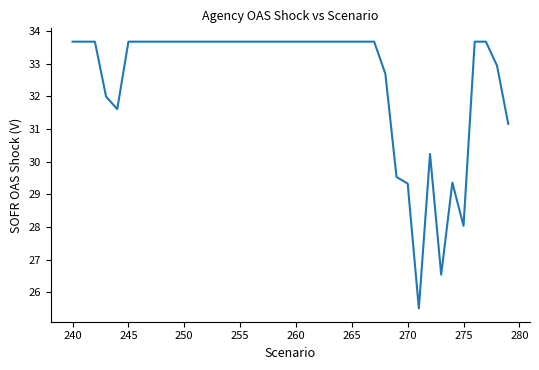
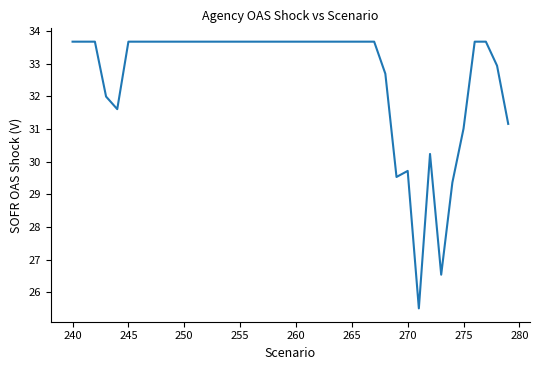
  {
    "240": 33.7,
    "245": 33.7,
    "250": 33.7,
    "255": 33.7,
    "260": 33.7,
    "265": 33.7,
-   "270": 29.3,
-   "275": 28.0
+   "270": 29.7,
+   "275": 31.0
  }
